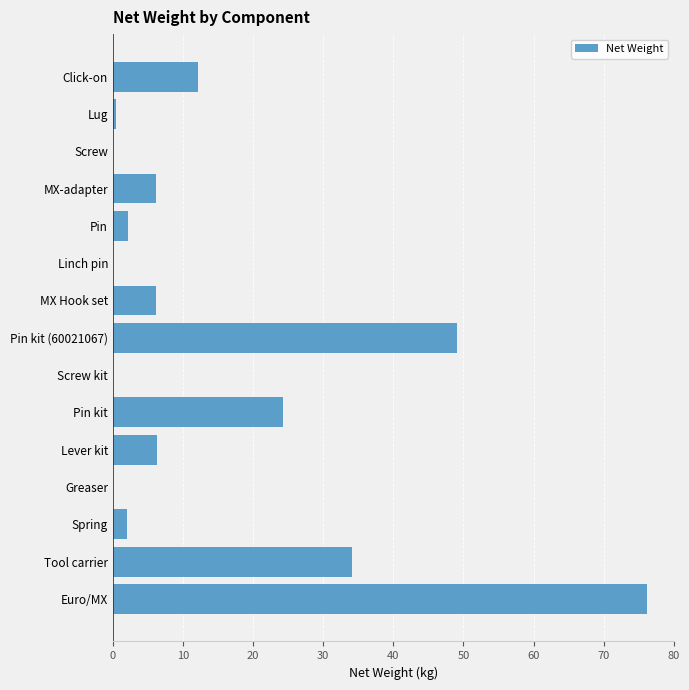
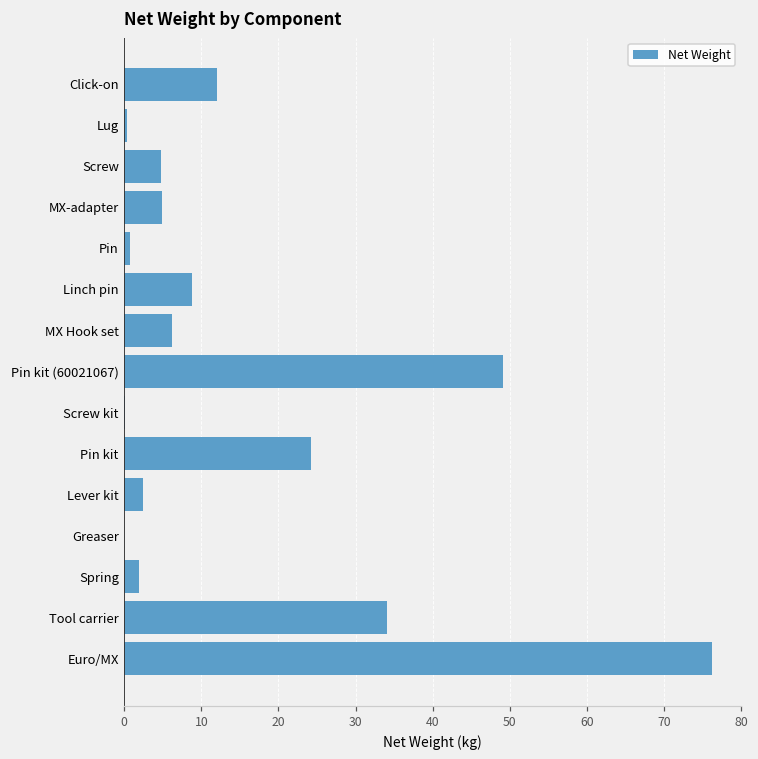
  {
    "Click-on": 12,
    "Lug": 0,
-   "Screw": 0,
-   "MX-adapter": 6,
-   "Pin": 2,
-   "Linch pin": 0,
+   "Screw": 5,
+   "MX-adapter": 5,
+   "Pin": 1,
+   "Linch pin": 9,
    "MX Hook set": 6,
    "Pin kit (60021067)": 49,
    "Pin kit": 24,
-   "Lever kit": 6,
+   "Lever kit": 3,
    "Spring": 2,
    "Tool carrier": 34,
    "Euro/MX": 76
  }
